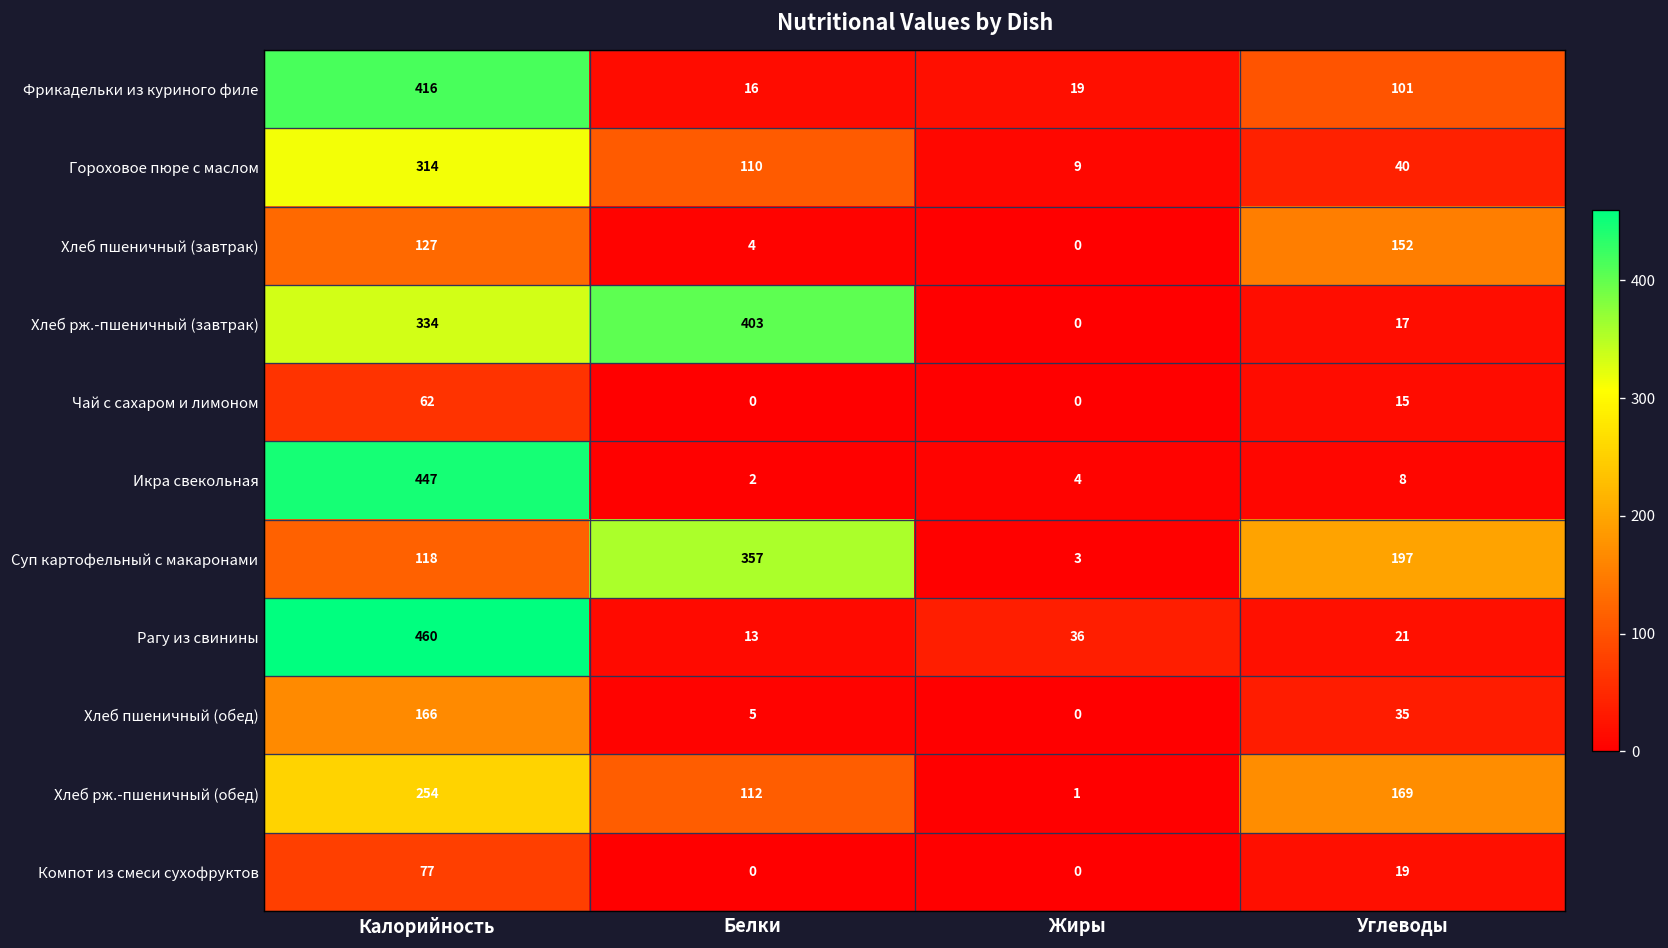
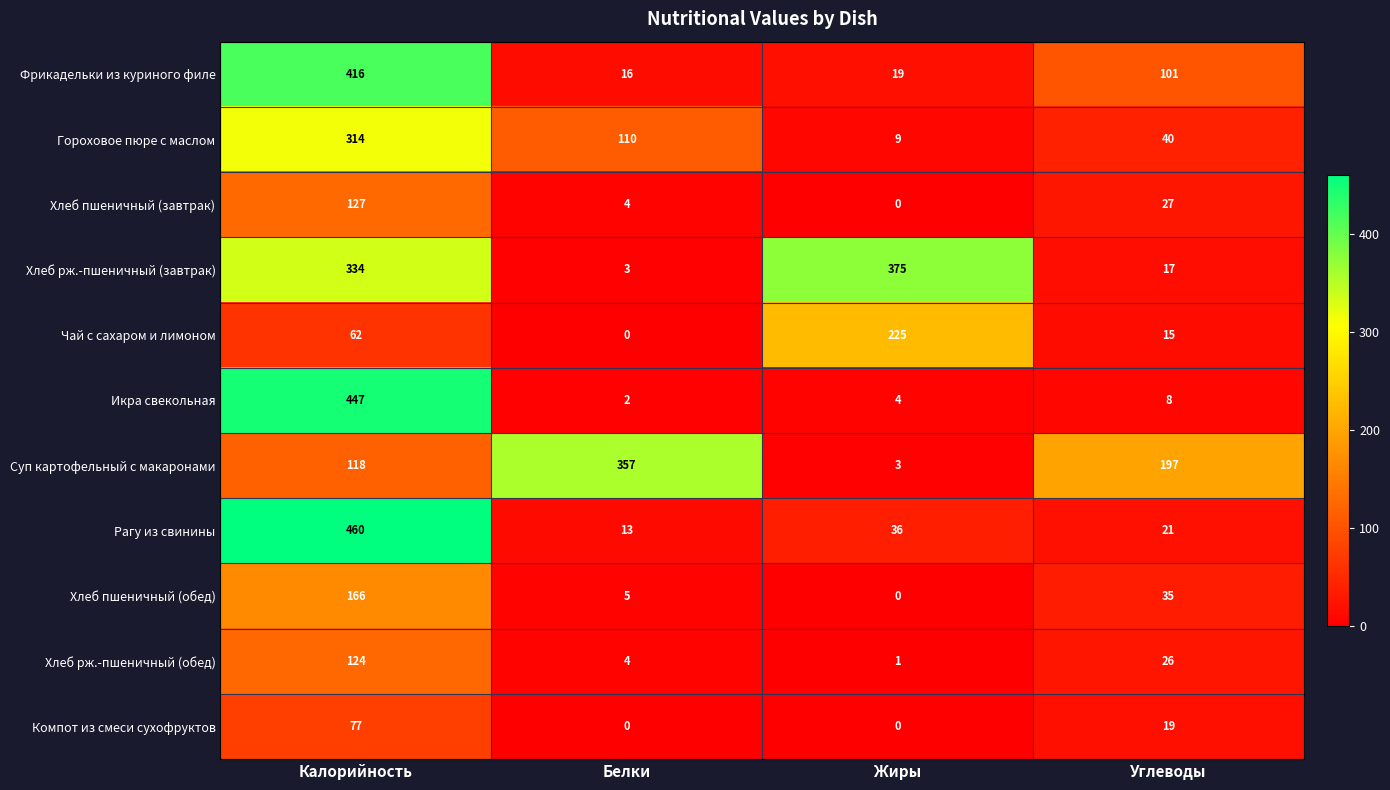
  {
    "Фрикадельки из куриного филе": {
      "Калорийность": 416,
      "Белки": 16,
      "Жиры": 19,
      "Углеводы": 101
    },
    "Гороховое пюре с маслом": {
      "Калорийность": 314,
      "Белки": 110,
      "Жиры": 9,
      "Углеводы": 40
    },
    "Хлеб пшеничный (завтрак)": {
      "Калорийность": 127,
      "Белки": 4,
      "Жиры": 0,
-     "Углеводы": 152
+     "Углеводы": 27
    },
    "Хлеб рж.-пшеничный (завтрак)": {
      "Калорийность": 334,
-     "Белки": 403,
-     "Жиры": 0,
+     "Белки": 3,
+     "Жиры": 375,
      "Углеводы": 17
    },
    "Чай с сахаром и лимоном": {
      "Калорийность": 62,
      "Белки": 0,
-     "Жиры": 0,
+     "Жиры": 225,
      "Углеводы": 15
    },
    "Икра свекольная": {
      "Калорийность": 447,
      "Белки": 2,
      "Жиры": 4,
      "Углеводы": 8
    },
    "Суп картофельный с макаронами": {
      "Калорийность": 118,
      "Белки": 357,
      "Жиры": 3,
      "Углеводы": 197
    },
    "Рагу из свинины": {
      "Калорийность": 460,
      "Белки": 13,
      "Жиры": 36,
      "Углеводы": 21
    },
    "Хлеб пшеничный (обед)": {
      "Калорийность": 166,
      "Белки": 5,
      "Жиры": 0,
      "Углеводы": 35
    },
    "Хлеб рж.-пшеничный (обед)": {
-     "Калорийность": 254,
-     "Белки": 112,
+     "Калорийность": 124,
+     "Белки": 4,
      "Жиры": 1,
-     "Углеводы": 169
+     "Углеводы": 26
    },
    "Компот из смеси сухофруктов": {
      "Калорийность": 77,
      "Белки": 0,
      "Жиры": 0,
      "Углеводы": 19
    }
  }
